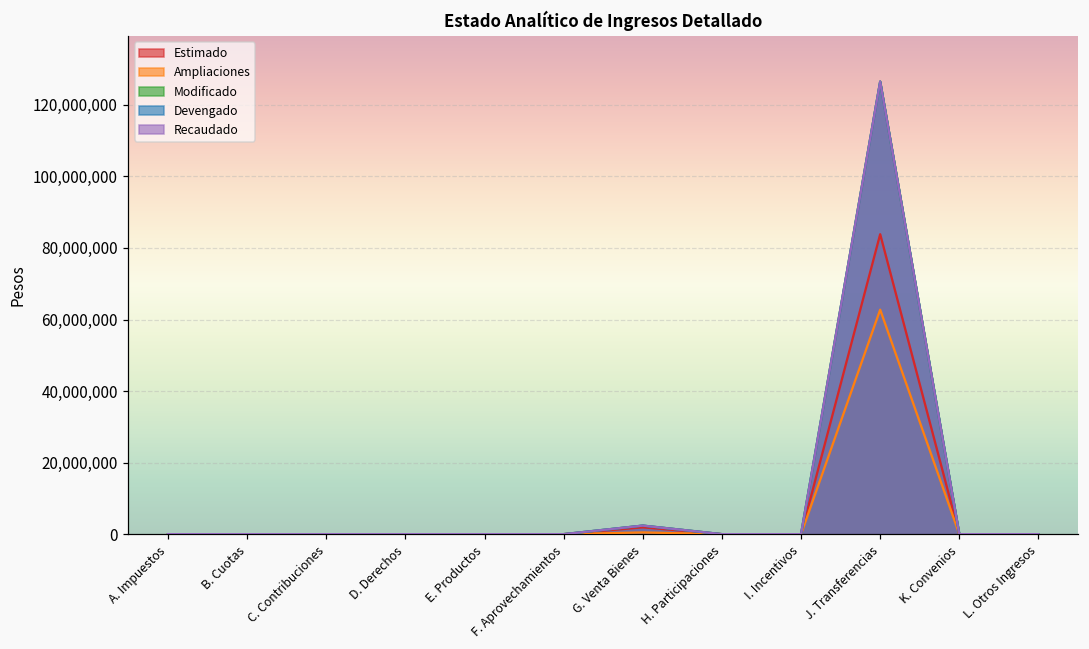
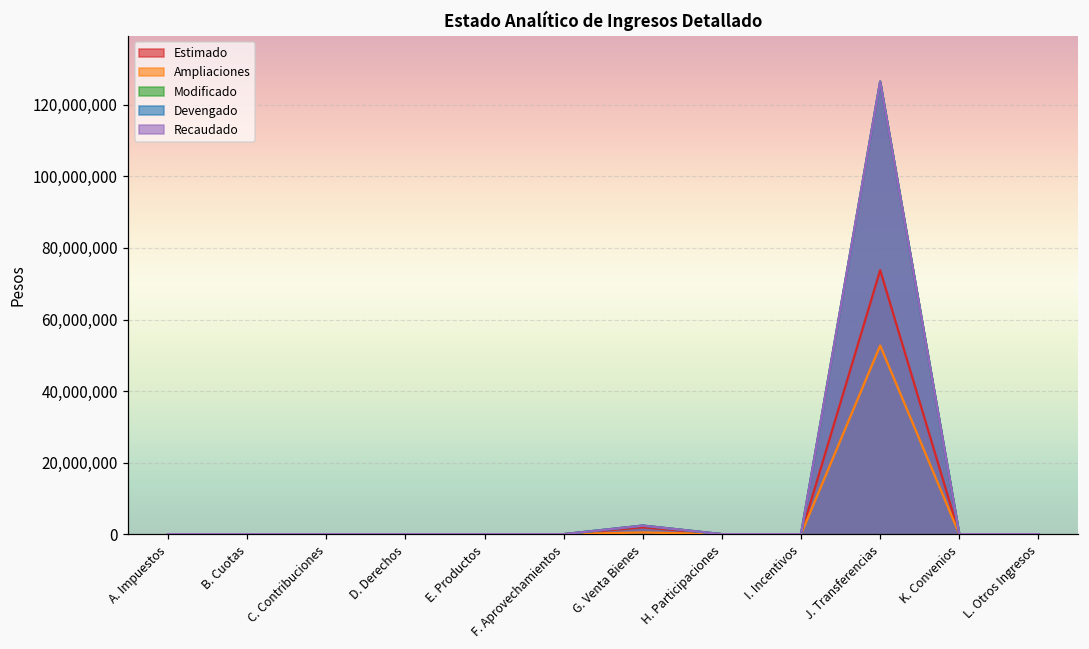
  {
    "Estimado": {
-     "J. Transferencias": "84,000,000"
+     "J. Transferencias": "74,000,000"
    },
    "Ampliaciones": {
      "G. Venta Bienes": "0",
-     "J. Transferencias": "63,000,000"
+     "J. Transferencias": "53,000,000"
    },
    "Recaudado": {
      "J. Transferencias": "126,000,000"
    }
  }
